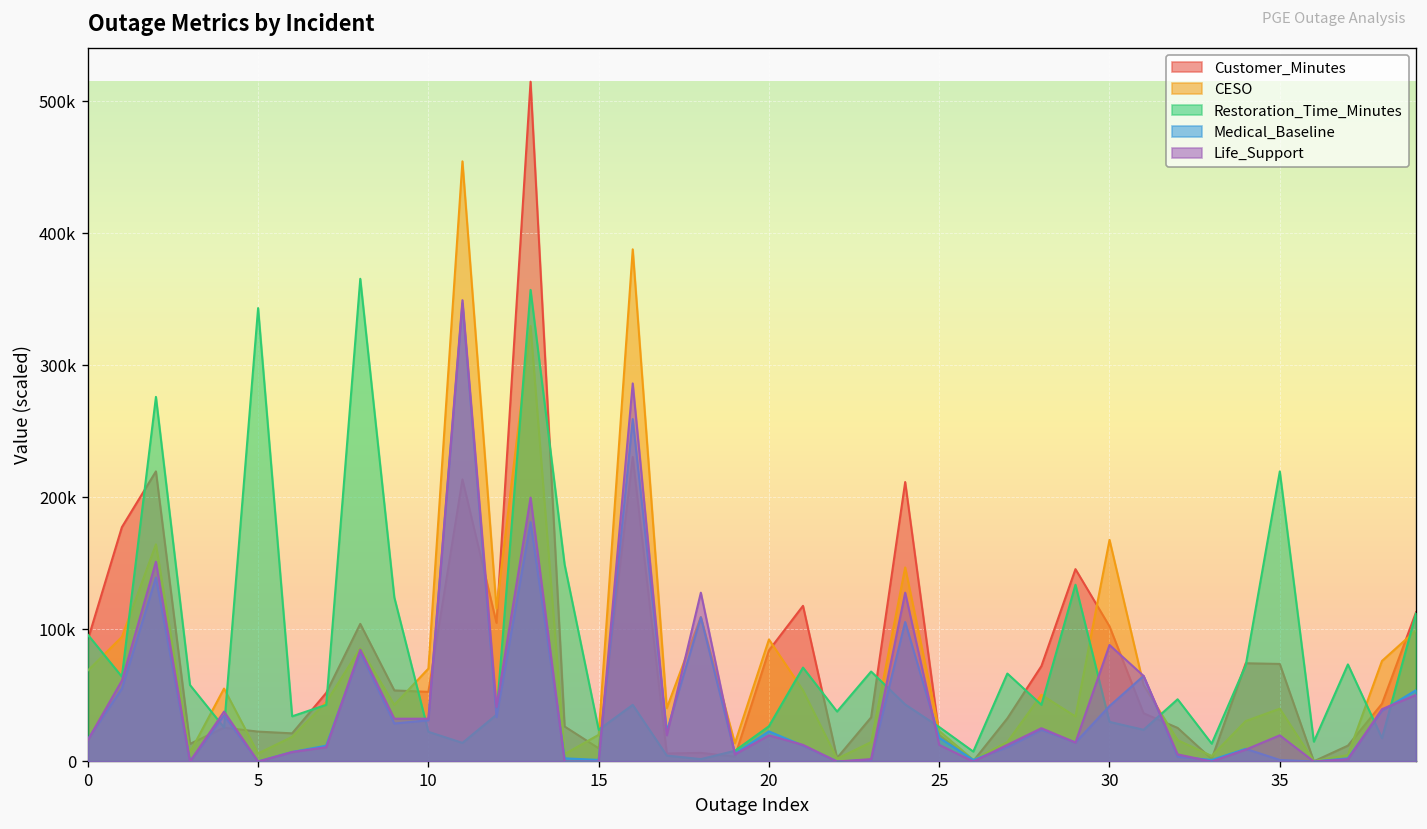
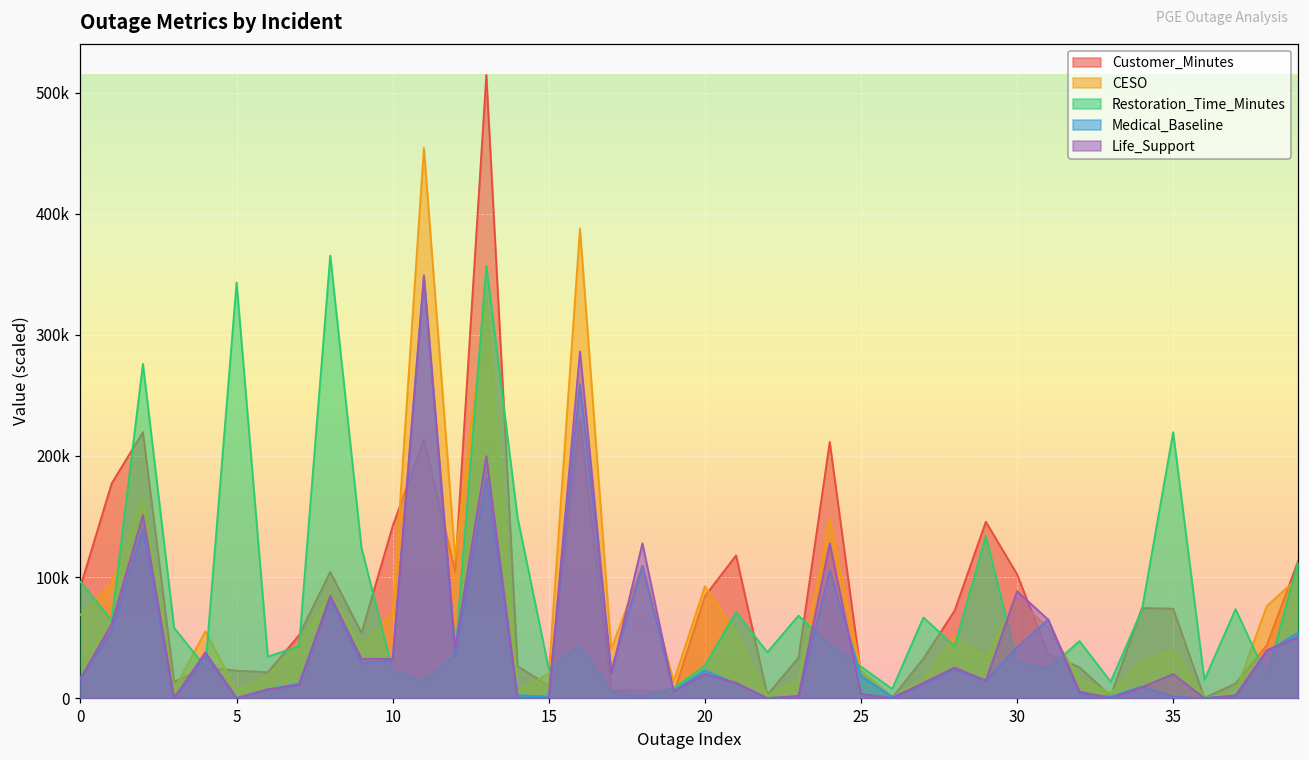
  {
    "Customer_Minutes": {
      "0": 92000,
      "5": 23000,
-     "10": 53000,
+     "10": 142000,
      "15": 10000,
      "20": 84000,
      "30": 102000,
      "35": 74000
    },
    "CESO": {
      "0": 69000,
      "5": 6000,
      "10": 70000,
      "15": 20000,
      "20": 92000,
      "25": 23000,
-     "30": 168000,
+     "30": 81000,
      "35": 40000
    },
    "Restoration_Time_Minutes": {
      "0": 96000,
      "5": 343000,
      "10": 23000,
      "15": 24000,
      "20": 27000,
      "25": 26000,
      "30": 30000,
      "35": 220000
    },
    "Medical_Baseline": {
      "20": 23000,
      "30": 42000,
      "35": 1000
    },
    "Life_Support": {
      "20": 20000,
-     "25": 13000,
+     "25": 4000,
      "30": 88000,
      "35": 20000
    }
  }
